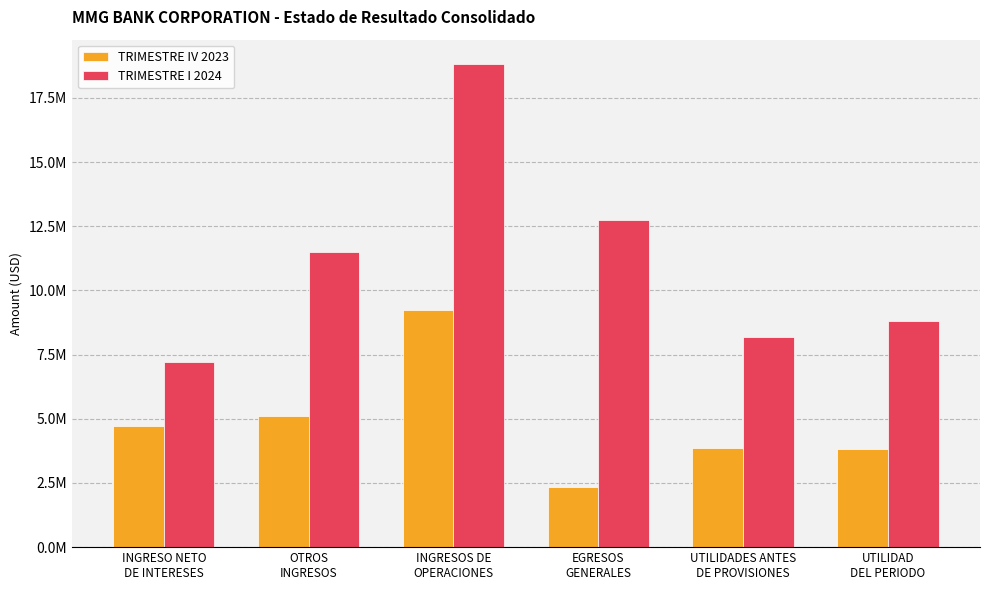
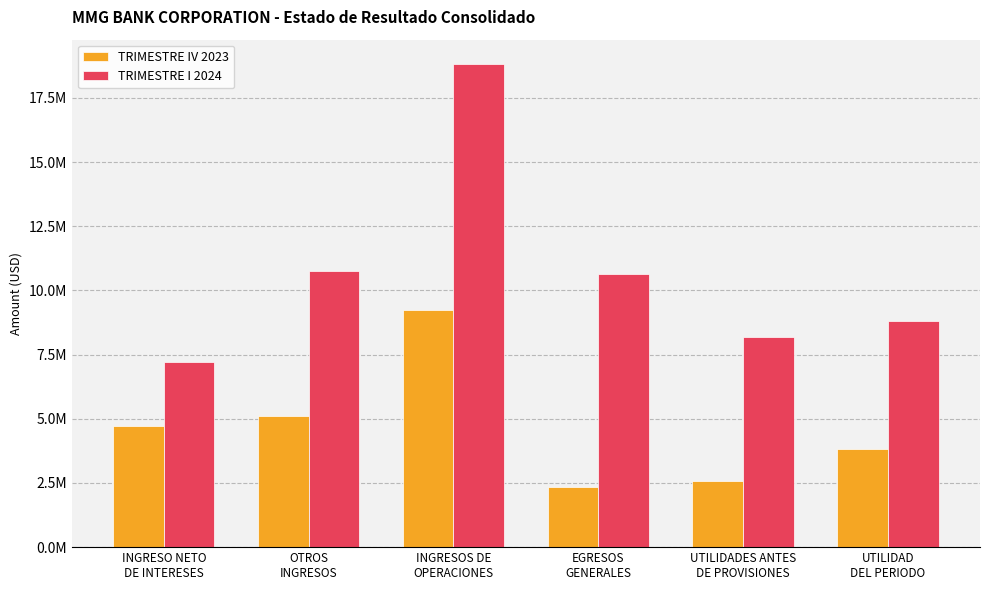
  {
    "TRIMESTRE IV 2023": {
      "INGRESO NETO DE INTERESES": 4700000,
      "OTROS INGRESOS": 5100000,
      "INGRESOS DE OPERACIONES": 9200000,
      "EGRESOS GENERALES": 2300000,
-     "UTILIDADES ANTES DE PROVISIONES": 3900000,
+     "UTILIDADES ANTES DE PROVISIONES": 2600000,
      "UTILIDAD DEL PERIODO": 3800000
    },
    "TRIMESTRE I 2024": {
      "INGRESO NETO DE INTERESES": 7200000,
-     "OTROS INGRESOS": 11500000,
+     "OTROS INGRESOS": 10700000,
      "INGRESOS DE OPERACIONES": 18800000,
-     "EGRESOS GENERALES": 12700000,
+     "EGRESOS GENERALES": 10600000,
      "UTILIDADES ANTES DE PROVISIONES": 8200000,
      "UTILIDAD DEL PERIODO": 8800000
    }
  }
